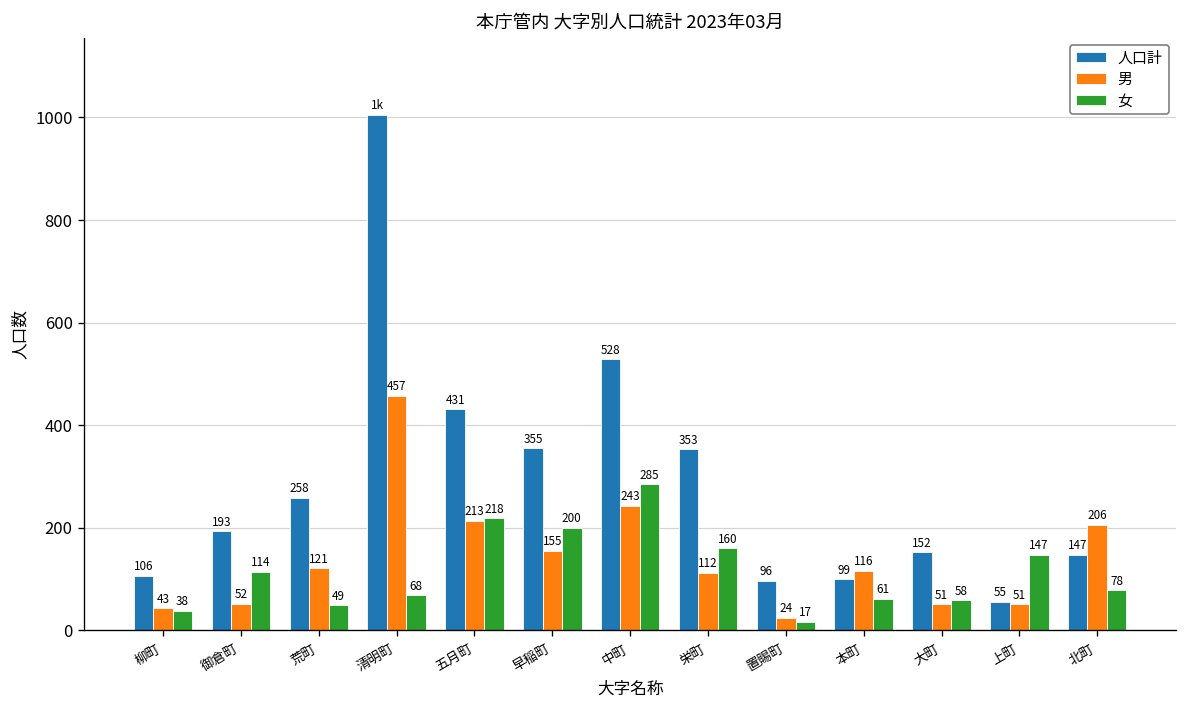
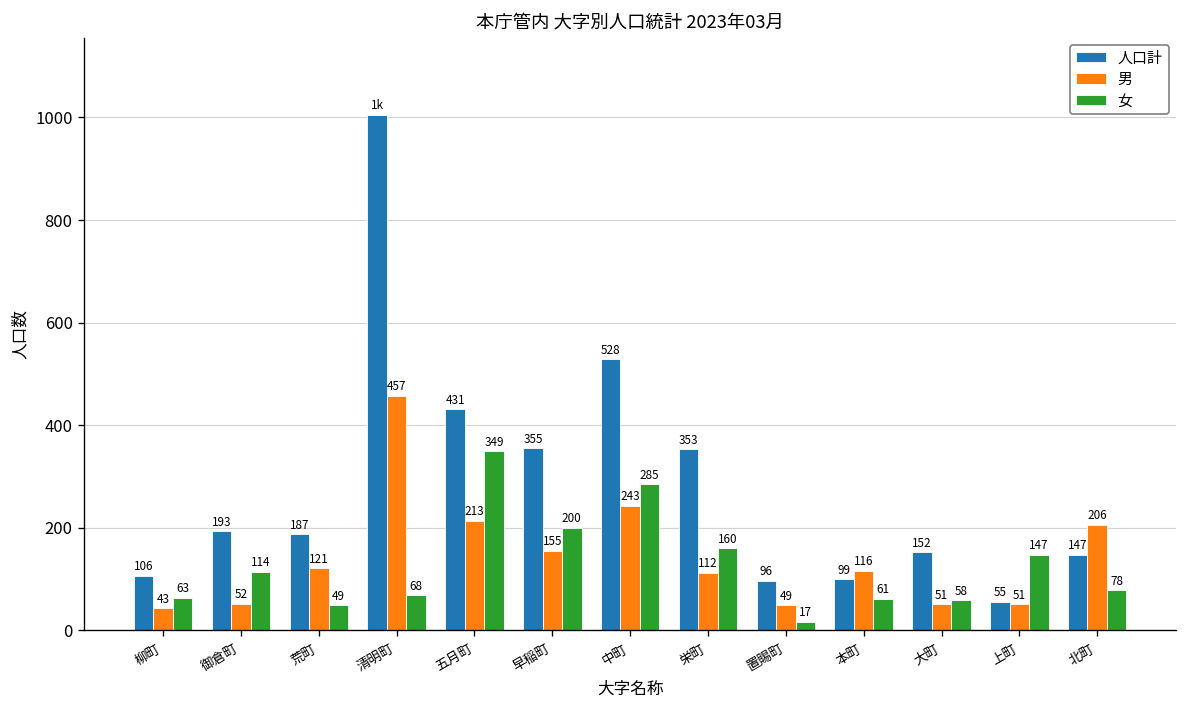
  {
    "人口計": {
      "柳町": "106",
      "御倉町": "193",
-     "荒町": "258",
+     "荒町": "187",
      "清明町": "1k",
      "五月町": "431",
      "早稲町": "355",
      "中町": "528",
      "栄町": "353",
      "置賜町": "96",
      "本町": "99",
      "大町": "152",
      "上町": "55",
      "北町": "147"
    },
    "男": {
      "柳町": "43",
      "御倉町": "52",
      "荒町": "121",
      "清明町": "457",
      "五月町": "213",
      "早稲町": "155",
      "中町": "243",
      "栄町": "112",
-     "置賜町": "24",
+     "置賜町": "49",
      "本町": "116",
      "大町": "51",
      "上町": "51",
      "北町": "206"
    },
    "女": {
-     "柳町": "38",
+     "柳町": "63",
      "御倉町": "114",
      "荒町": "49",
      "清明町": "68",
-     "五月町": "218",
+     "五月町": "349",
      "早稲町": "200",
      "中町": "285",
      "栄町": "160",
      "置賜町": "17",
      "本町": "61",
      "大町": "58",
      "上町": "147",
      "北町": "78"
    }
  }
